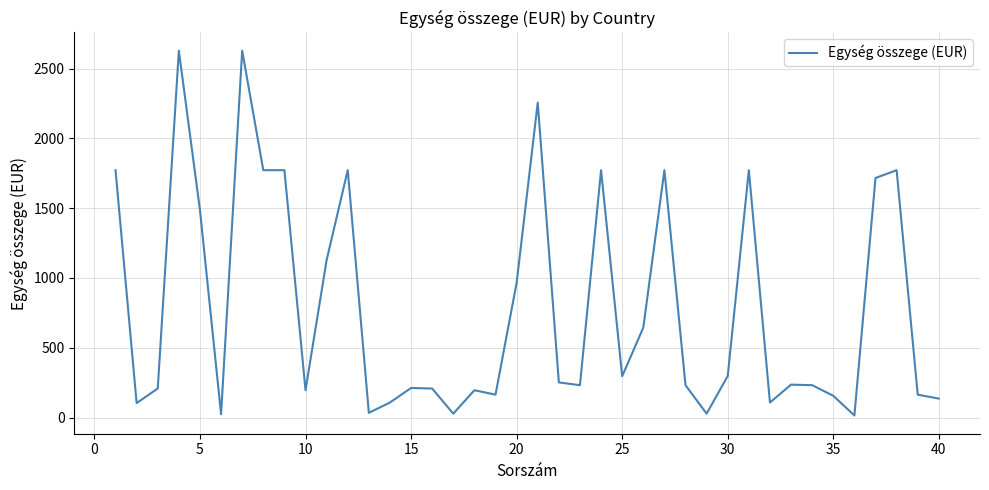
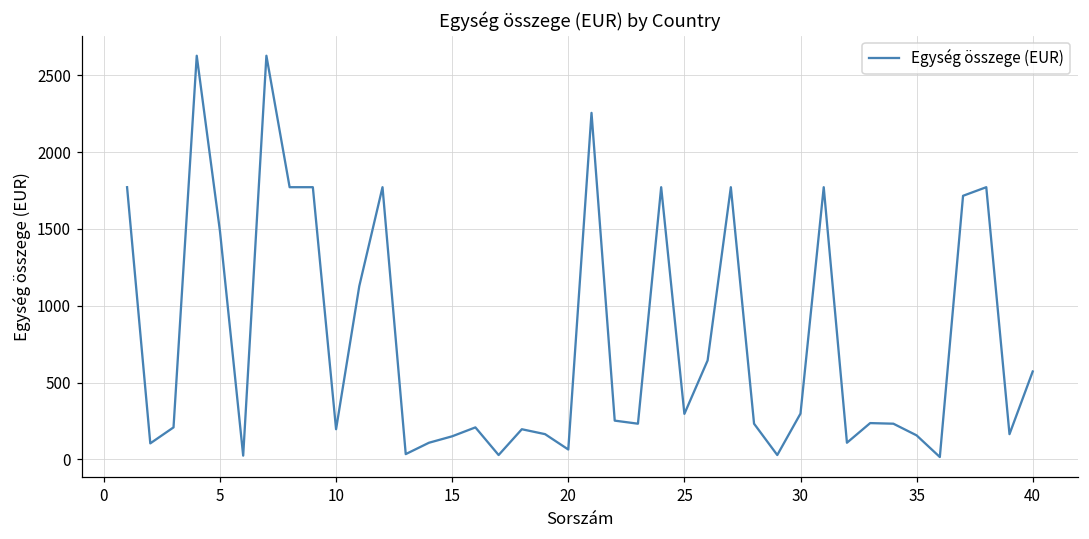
  {
    "5": 1490,
    "10": 200,
-   "15": 210,
-   "20": 970,
+   "15": 150,
+   "20": 60,
    "25": 300,
    "30": 300,
    "35": 160,
-   "40": 140
+   "40": 570
  }
